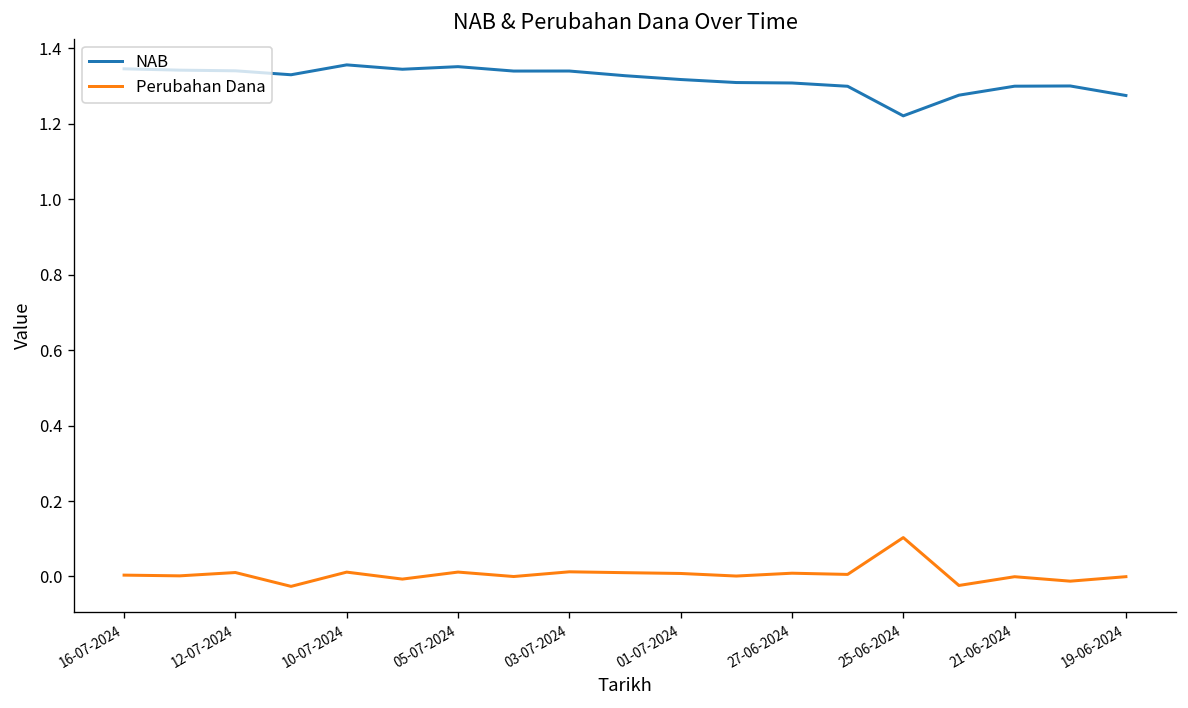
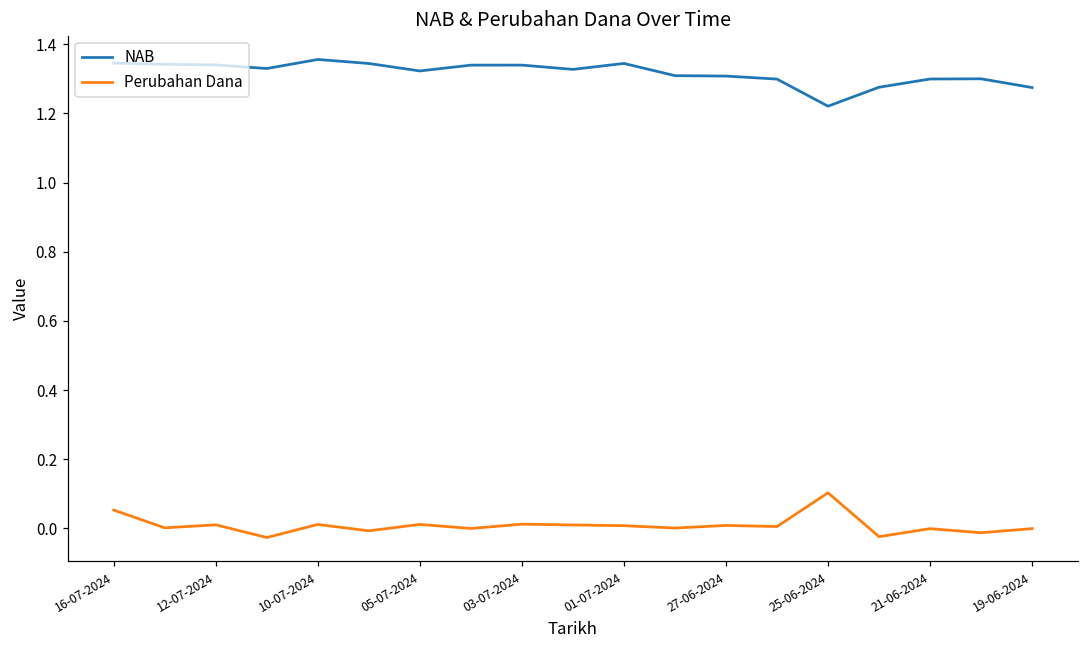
  {
    "NAB": {
      "10-07-2024": 1.36,
-     "05-07-2024": 1.35,
+     "05-07-2024": 1.32,
      "03-07-2024": 1.34,
-     "01-07-2024": 1.32,
+     "01-07-2024": 1.34,
      "27-06-2024": 1.31,
      "25-06-2024": 1.22,
      "21-06-2024": 1.30,
      "19-06-2024": 1.27
    },
    "Perubahan Dana": {
-     "16-07-2024": 0.00,
+     "16-07-2024": 0.05,
      "12-07-2024": 0.01,
      "10-07-2024": 0.01,
      "05-07-2024": 0.01,
      "03-07-2024": 0.01,
      "01-07-2024": 0.01,
      "27-06-2024": 0.01,
      "25-06-2024": 0.10,
      "21-06-2024": 0.00,
      "19-06-2024": 0.00
    }
  }
